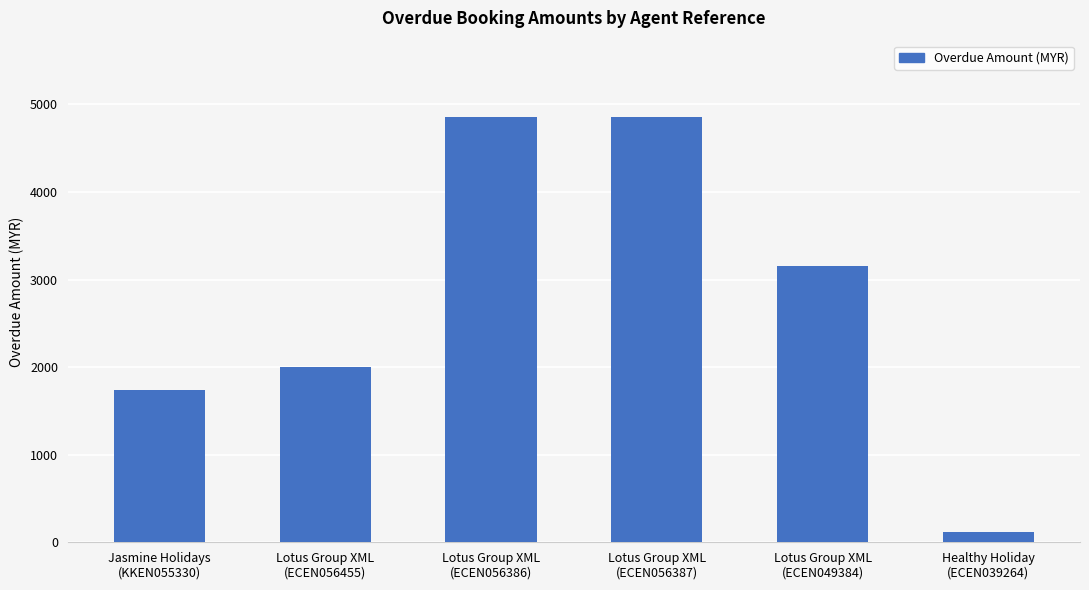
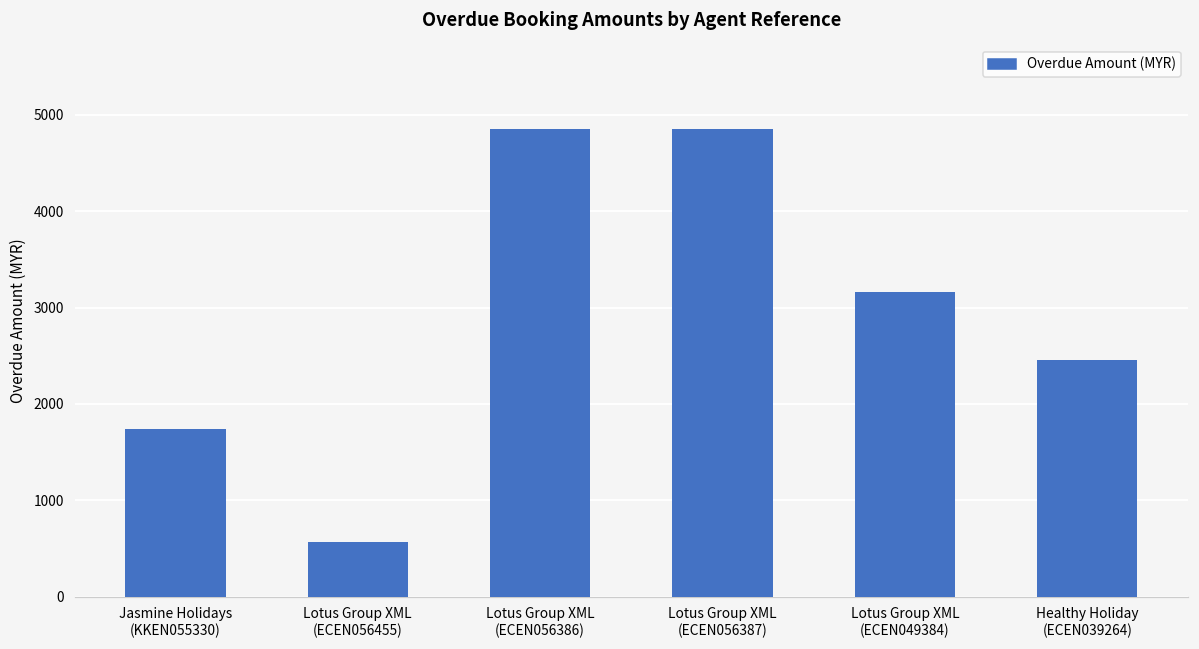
  {
    "Jasmine Holidays (KKEN055330)": 1700,
-   "Lotus Group XML (ECEN056455)": 2000,
+   "Lotus Group XML (ECEN056455)": 600,
    "Lotus Group XML (ECEN056386)": 4900,
    "Lotus Group XML (ECEN056387)": 4900,
    "Lotus Group XML (ECEN049384)": 3200,
-   "Healthy Holiday (ECEN039264)": 100
+   "Healthy Holiday (ECEN039264)": 2500
  }
